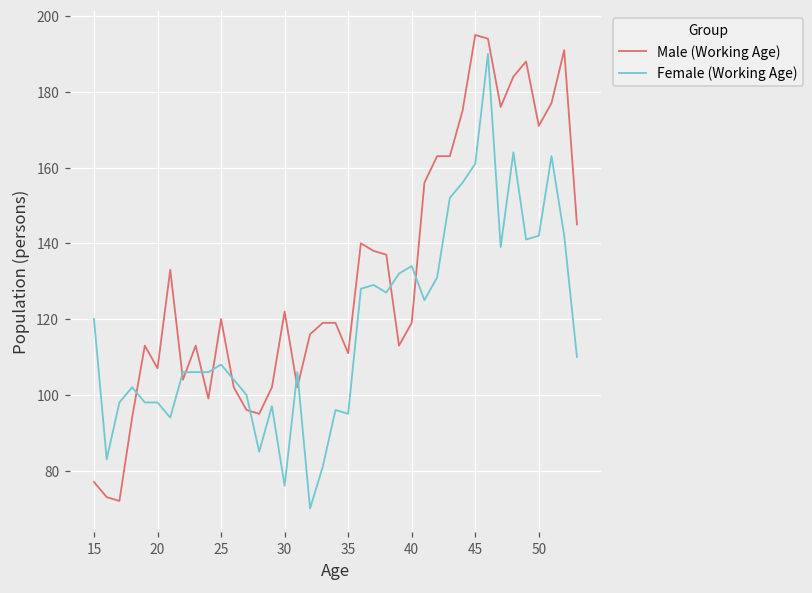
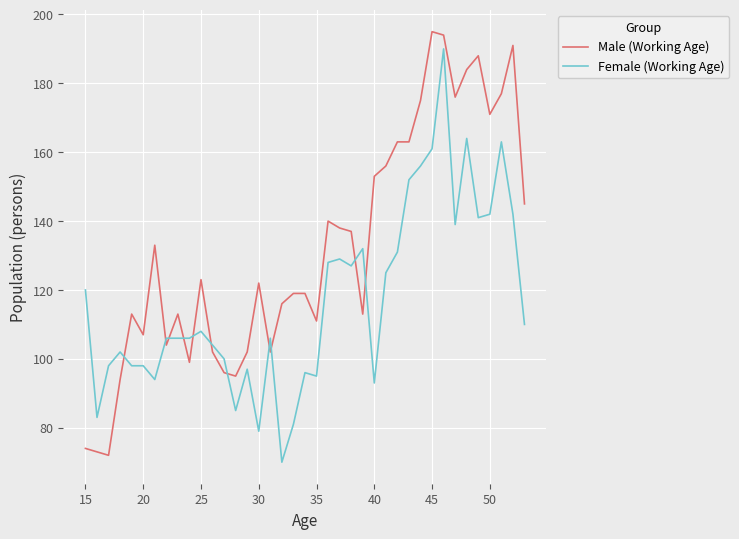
  {
    "Male (Working Age)": {
-     "15": 77,
+     "15": 74,
      "20": 107,
-     "25": 120,
+     "25": 123,
      "30": 122,
      "35": 111,
-     "40": 119,
+     "40": 153,
      "45": 195,
      "50": 171
    },
    "Female (Working Age)": {
      "15": 120,
      "20": 98,
      "25": 108,
-     "30": 76,
+     "30": 79,
      "35": 95,
-     "40": 134,
+     "40": 93,
      "45": 161,
      "50": 142
    }
  }
